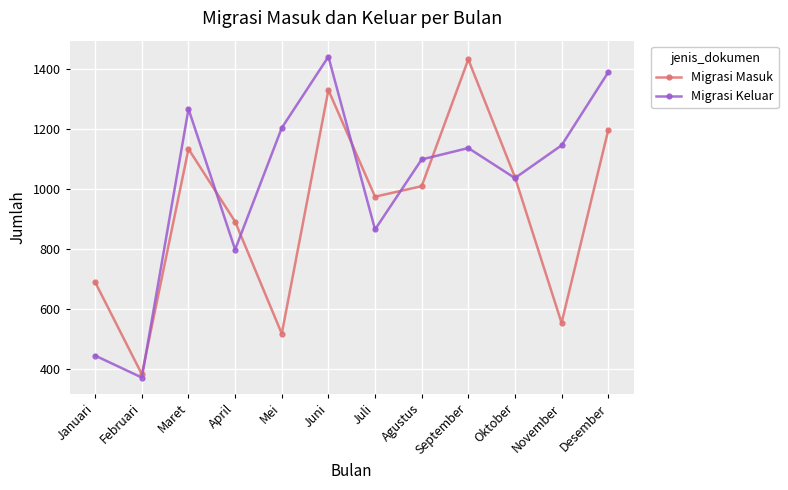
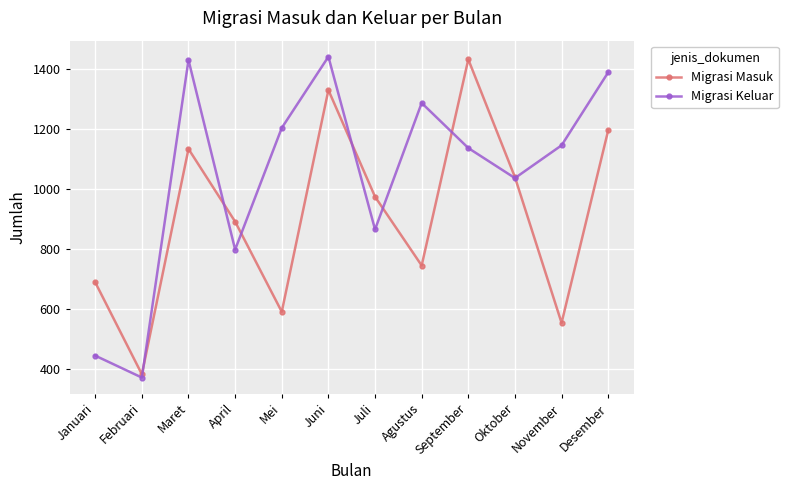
  {
    "Migrasi Masuk": {
      "Januari": 690,
      "Februari": 380,
      "Maret": 1130,
      "April": 890,
-     "Mei": 520,
+     "Mei": 590,
      "Juni": 1330,
      "Juli": 970,
-     "Agustus": 1010,
+     "Agustus": 750,
      "September": 1430,
      "November": 550,
      "Desember": 1200
    },
    "Migrasi Keluar": {
      "Januari": 450,
      "Februari": 370,
-     "Maret": 1270,
+     "Maret": 1430,
      "April": 800,
      "Mei": 1200,
      "Juni": 1440,
      "Juli": 870,
-     "Agustus": 1100,
+     "Agustus": 1290,
      "September": 1140,
      "November": 1150,
      "Desember": 1390
    }
  }
